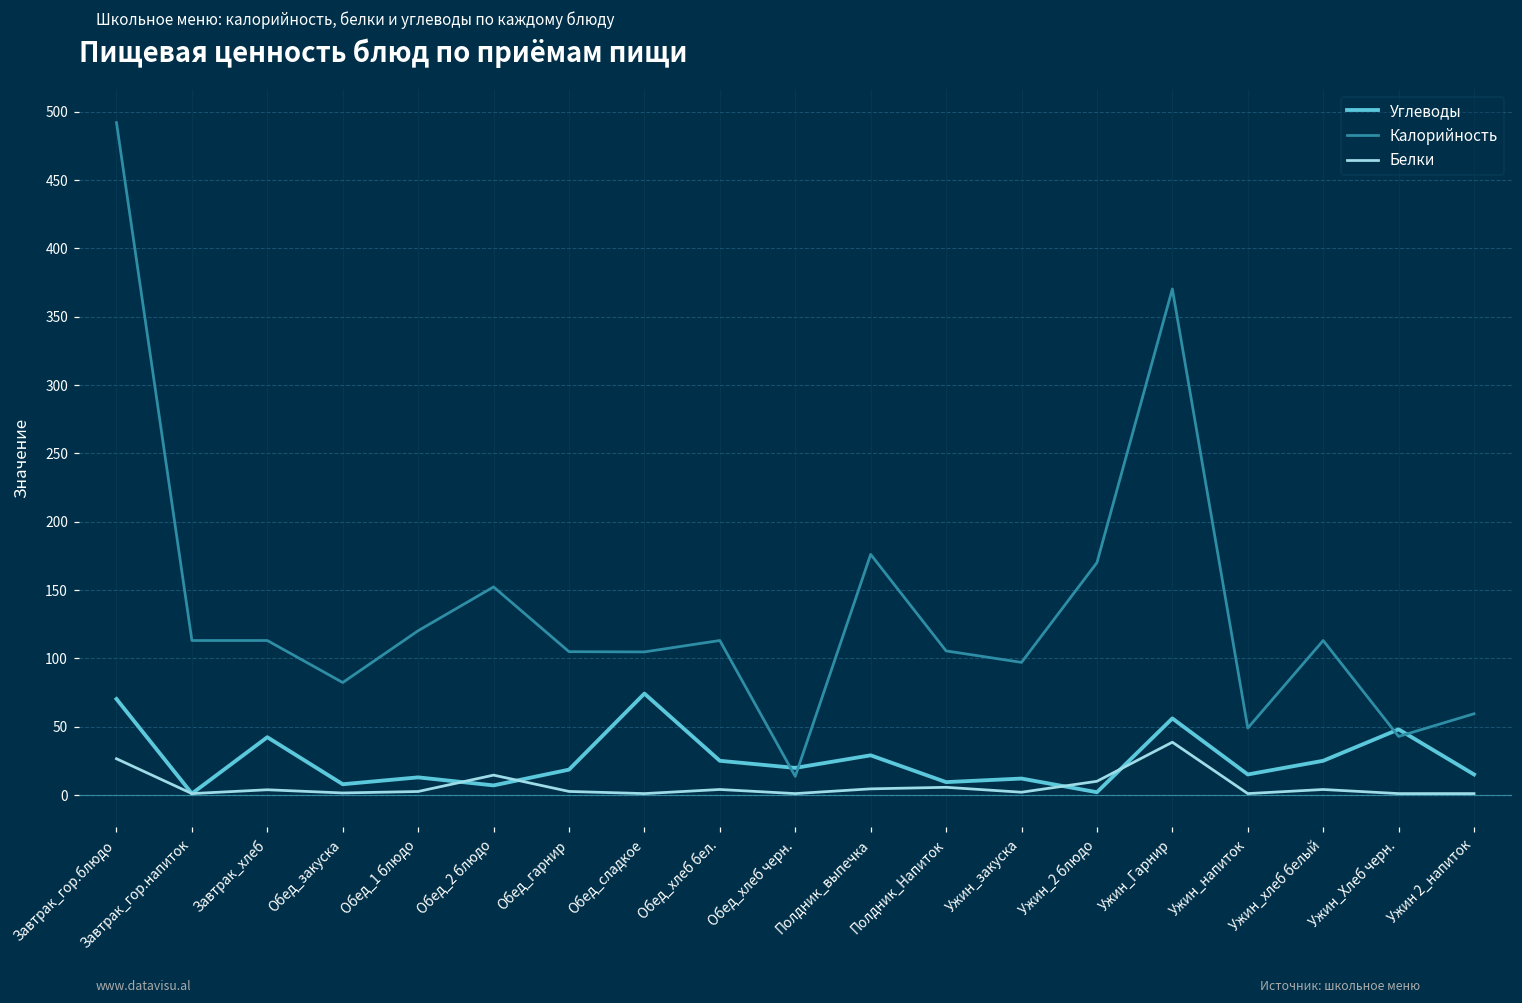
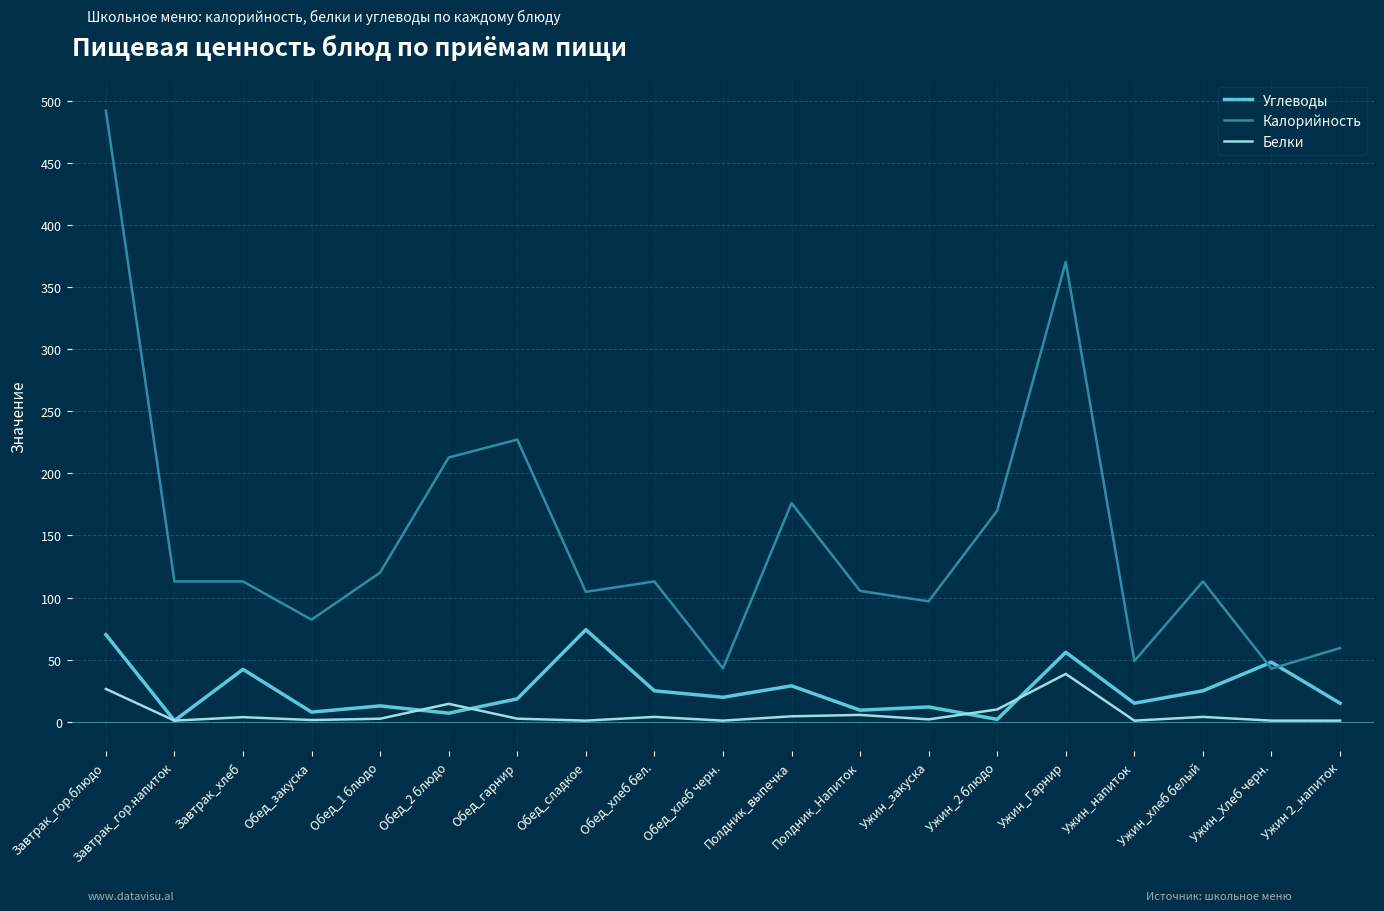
  {
    "Углеводы": {
      "Завтрак_гор.блюдо": 70,
      "Завтрак_хлеб": 42,
      "Обед_закуска": 8,
      "Обед_1 блюдо": 13,
      "Обед_2 блюдо": 7,
      "Обед_гарнир": 19,
      "Обед_сладкое": 74,
      "Обед_хлеб бел.": 25,
      "Обед_хлеб черн.": 20,
      "Полдник_выпечка": 29,
      "Полдник_Напиток": 9,
      "Ужин_закуска": 12,
      "Ужин_2 блюдо": 2,
      "Ужин_Гарнир": 56,
      "Ужин_напиток": 15,
      "Ужин_хлеб белый": 25,
      "Ужин_Хлеб черн.": 48,
      "Ужин 2_напиток": 15
    },
    "Калорийность": {
      "Завтрак_гор.блюдо": 492,
      "Завтрак_гор.напиток": 113,
      "Завтрак_хлеб": 113,
      "Обед_закуска": 82,
      "Обед_1 блюдо": 120,
-     "Обед_2 блюдо": 152,
-     "Обед_гарнир": 105,
+     "Обед_2 блюдо": 213,
+     "Обед_гарнир": 227,
      "Обед_сладкое": 105,
      "Обед_хлеб бел.": 113,
-     "Обед_хлеб черн.": 14,
+     "Обед_хлеб черн.": 43,
      "Полдник_выпечка": 176,
      "Полдник_Напиток": 105,
      "Ужин_закуска": 97,
      "Ужин_2 блюдо": 170,
      "Ужин_Гарнир": 370,
      "Ужин_напиток": 49,
      "Ужин_хлеб белый": 113,
      "Ужин_Хлеб черн.": 43,
      "Ужин 2_напиток": 59
    },
    "Белки": {
      "Завтрак_гор.блюдо": 27,
      "Завтрак_хлеб": 4,
      "Обед_закуска": 1,
      "Обед_1 блюдо": 3,
      "Обед_2 блюдо": 15,
      "Обед_гарнир": 3,
      "Обед_сладкое": 1,
      "Обед_хлеб бел.": 4,
      "Обед_хлеб черн.": 1,
      "Полдник_выпечка": 4,
      "Полдник_Напиток": 6,
      "Ужин_закуска": 2,
      "Ужин_2 блюдо": 10,
      "Ужин_Гарнир": 39,
      "Ужин_напиток": 1,
      "Ужин_хлеб белый": 4,
      "Ужин_Хлеб черн.": 1,
      "Ужин 2_напиток": 1
    }
  }
